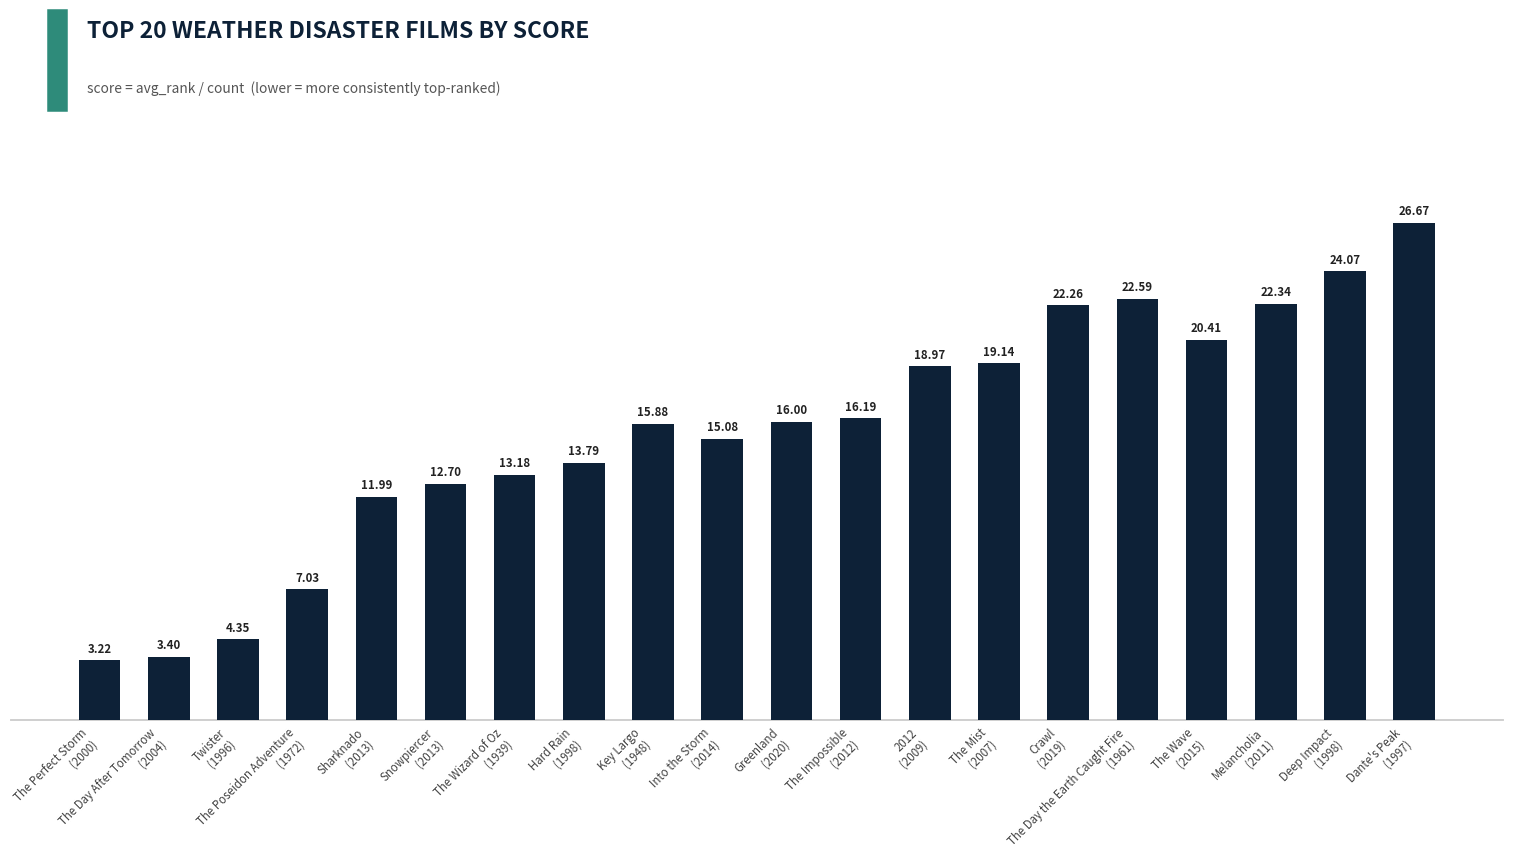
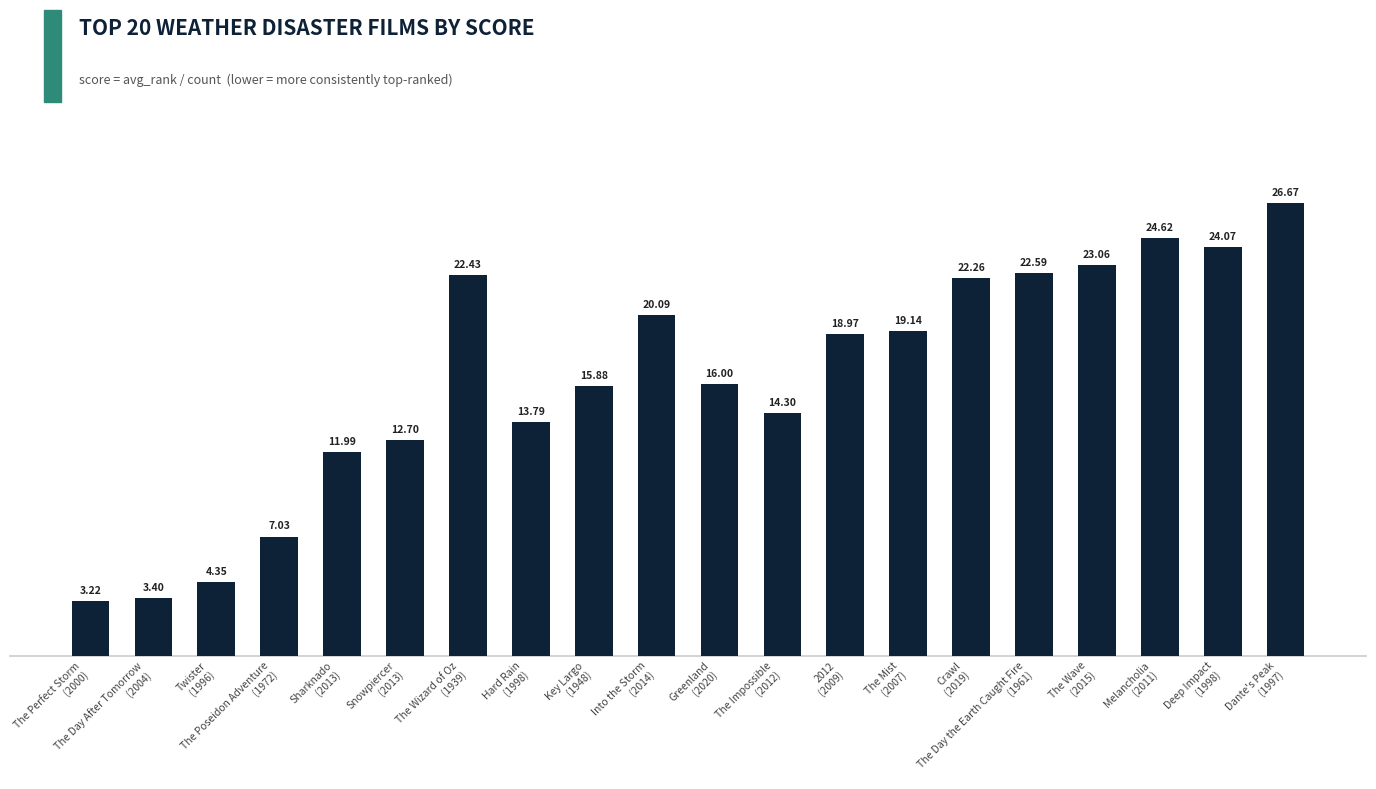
  {
    "The Perfect Storm (2000)": 3.22,
    "The Day After Tomorrow (2004)": 3.40,
    "Twister (1996)": 4.35,
    "The Poseidon Adventure (1972)": 7.03,
    "Sharknado (2013)": 11.99,
    "Snowpiercer (2013)": 12.70,
-   "The Wizard of Oz (1939)": 13.18,
+   "The Wizard of Oz (1939)": 22.43,
    "Hard Rain (1998)": 13.79,
    "Key Largo (1948)": 15.88,
-   "Into the Storm (2014)": 15.08,
+   "Into the Storm (2014)": 20.09,
    "Greenland (2020)": 16.00,
-   "The Impossible (2012)": 16.19,
+   "The Impossible (2012)": 14.30,
    "2012 (2009)": 18.97,
    "The Mist (2007)": 19.14,
    "Crawl (2019)": 22.26,
    "The Day the Earth Caught Fire (1961)": 22.59,
-   "The Wave (2015)": 20.41,
-   "Melancholia (2011)": 22.34,
+   "The Wave (2015)": 23.06,
+   "Melancholia (2011)": 24.62,
    "Deep Impact (1998)": 24.07,
    "Dante's Peak (1997)": 26.67
  }
